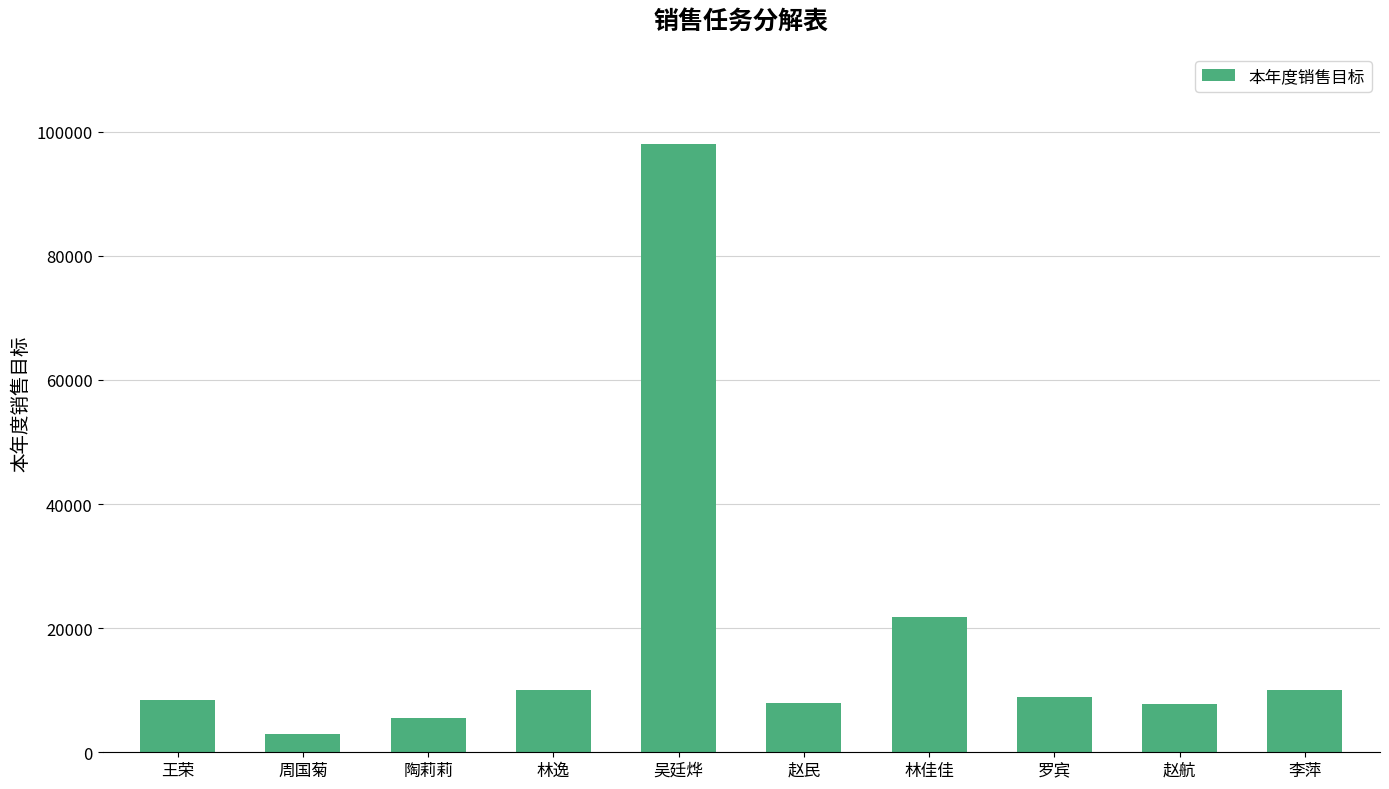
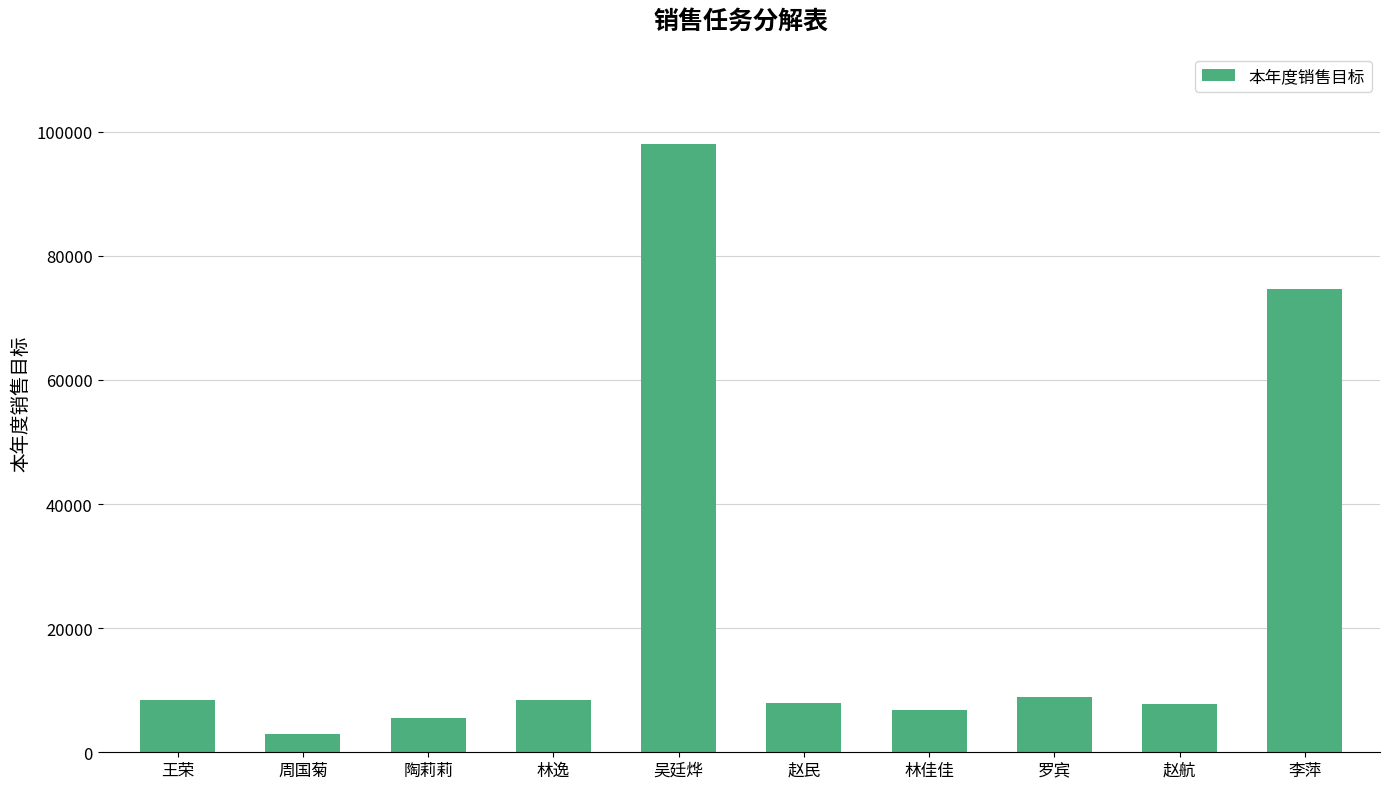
  {
    "王荣": 9000,
    "周国菊": 3000,
    "陶莉莉": 6000,
-   "林逸": 10000,
+   "林逸": 8000,
    "吴廷烨": 98000,
    "赵民": 8000,
-   "林佳佳": 22000,
+   "林佳佳": 7000,
    "罗宾": 9000,
    "赵航": 8000,
-   "李萍": 10000
+   "李萍": 75000
  }
